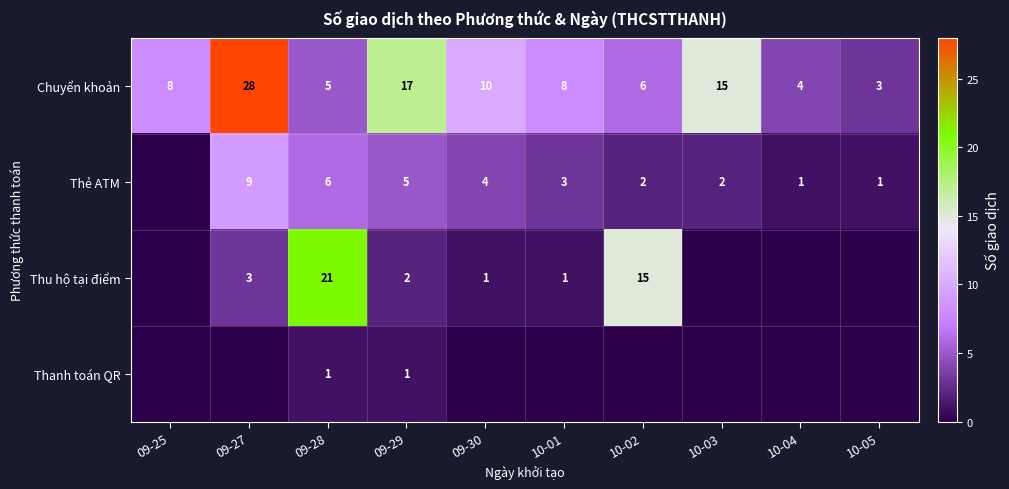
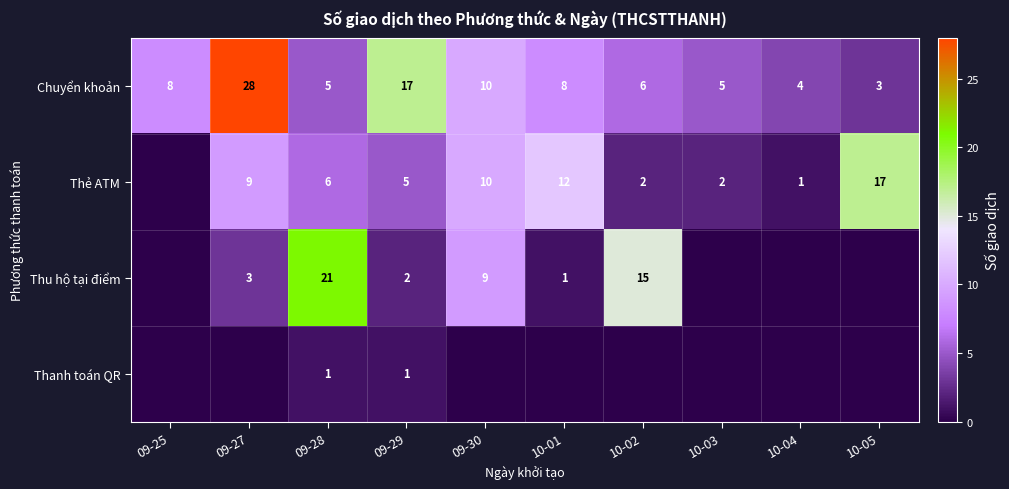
  {
    "Chuyển khoản": {
      "09-25": 8,
      "09-27": 28,
      "09-28": 5,
      "09-29": 17,
      "09-30": 10,
      "10-01": 8,
      "10-02": 6,
-     "10-03": 15,
+     "10-03": 5,
      "10-04": 4,
      "10-05": 3
    },
    "Thẻ ATM": {
      "09-27": 9,
      "09-28": 6,
      "09-29": 5,
-     "09-30": 4,
-     "10-01": 3,
+     "09-30": 10,
+     "10-01": 12,
      "10-02": 2,
      "10-03": 2,
      "10-04": 1,
-     "10-05": 1
+     "10-05": 17
    },
    "Thu hộ tại điểm": {
      "09-27": 3,
      "09-28": 21,
      "09-29": 2,
-     "09-30": 1,
+     "09-30": 9,
      "10-01": 1,
      "10-02": 15
    },
    "Thanh toán QR": {
      "09-28": 1,
      "09-29": 1
    }
  }
